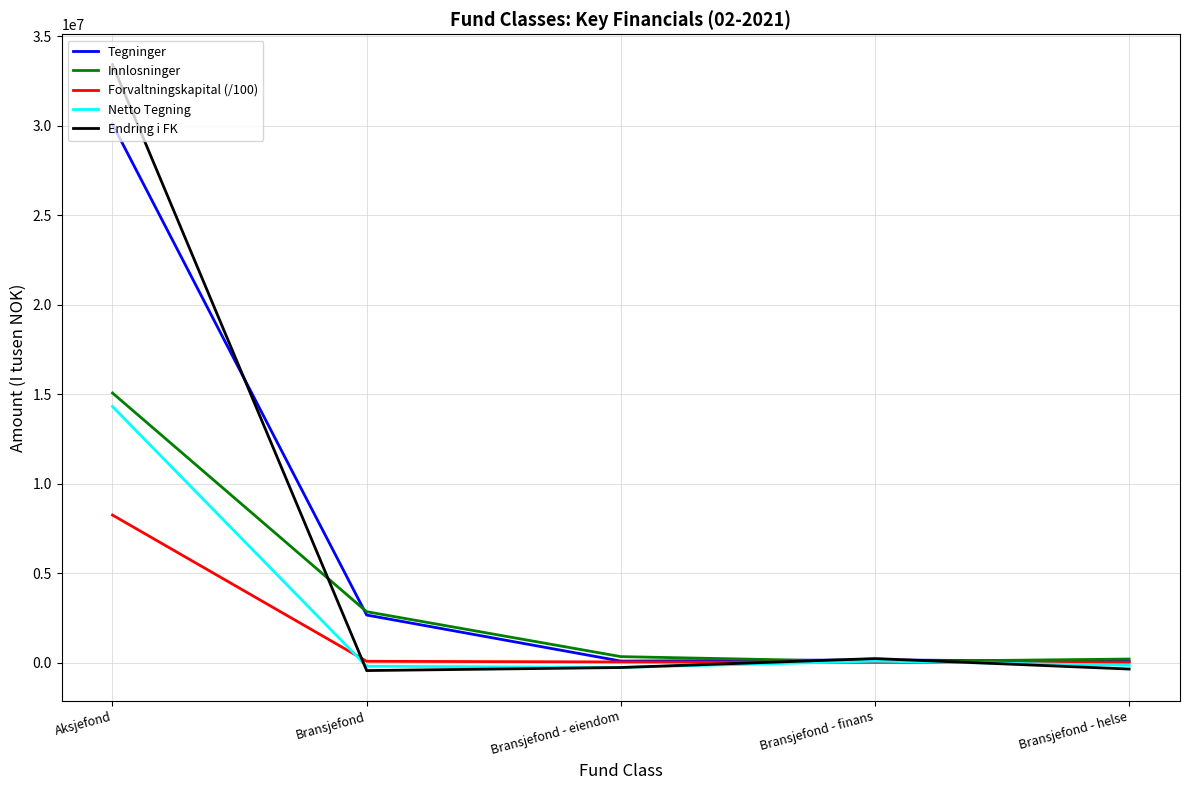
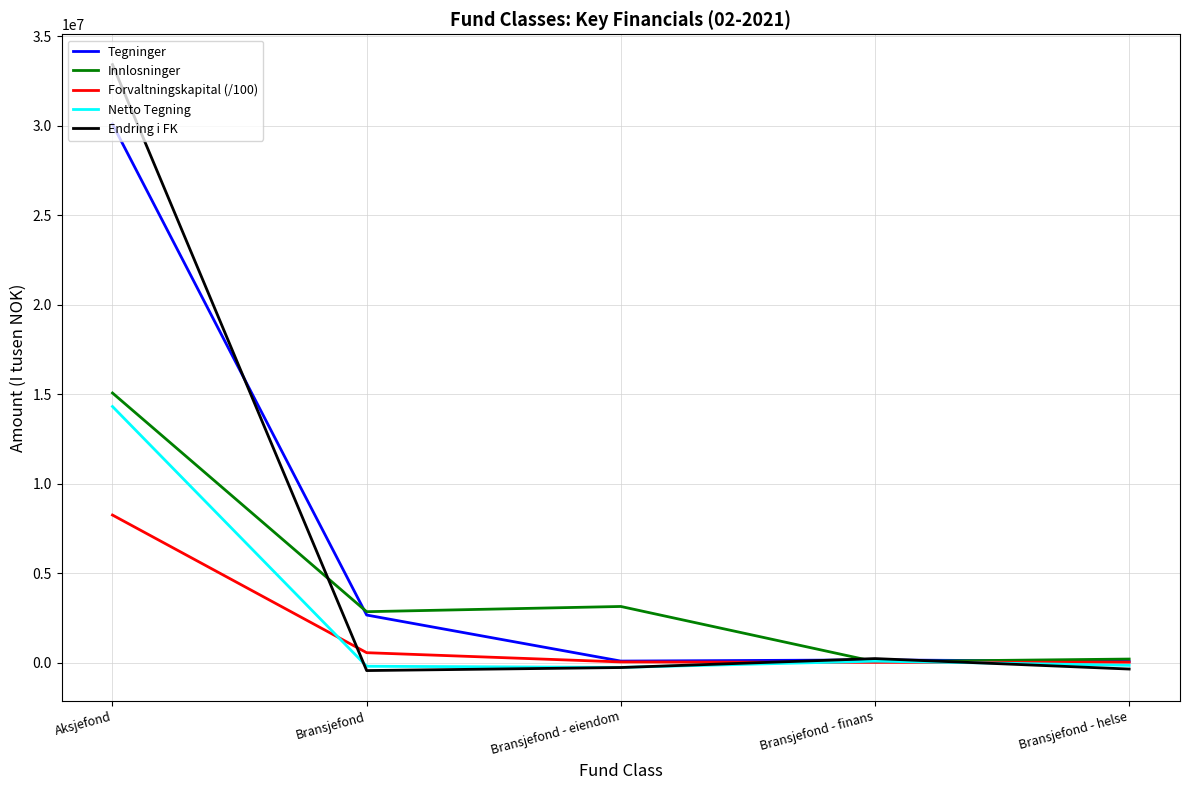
  {
    "Tegninger": {
      "Bransjefond": 2700000
    },
    "Innlosninger": {
      "Aksjefond": 15100000,
      "Bransjefond": 2900000,
-     "Bransjefond - eiendom": 400000
+     "Bransjefond - eiendom": 3200000
    },
    "Forvaltningskapital (/100)": {
      "Aksjefond": 8300000,
-     "Bransjefond": 100000
+     "Bransjefond": 600000
    },
    "Netto Tegning": {
      "Aksjefond": 14300000,
      "Bransjefond": -200000,
      "Bransjefond - helse": -100000
    },
    "Endring i FK": {
      "Bransjefond": -400000,
      "Bransjefond - helse": -300000
    }
  }
